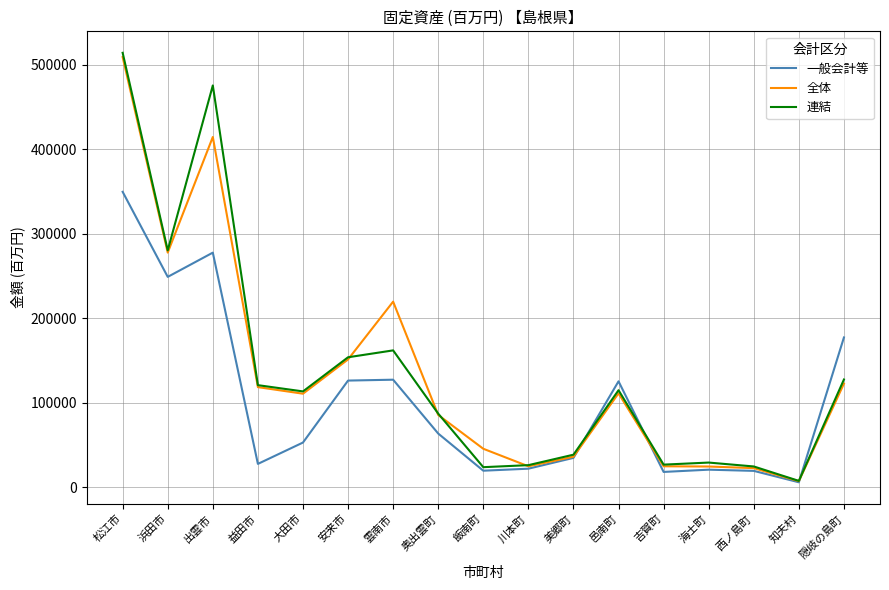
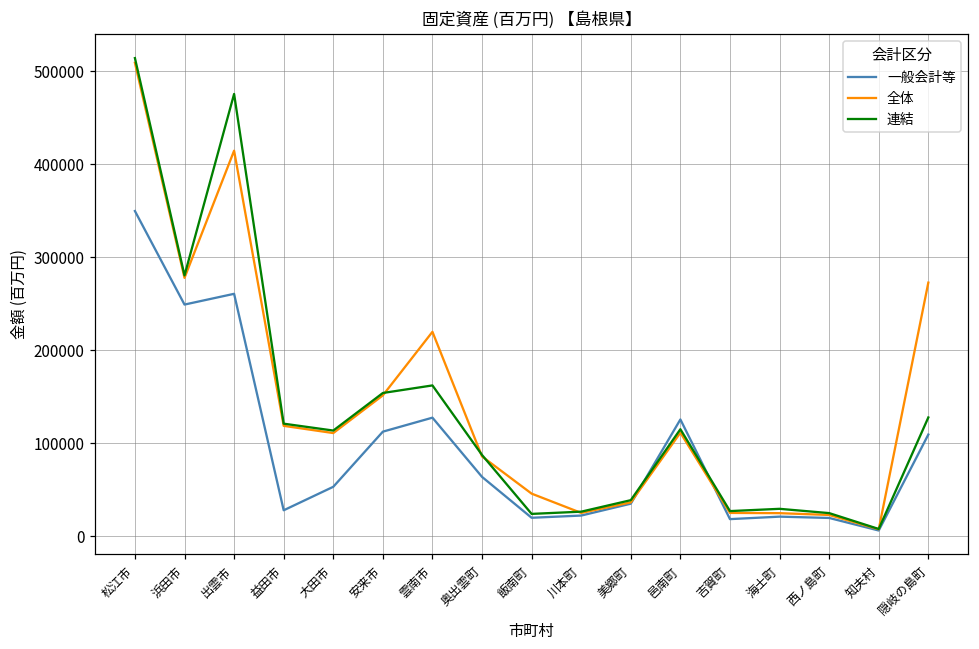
  {
    "一般会計等": {
      "松江市": 350000,
      "浜田市": 250000,
-     "出雲市": 280000,
+     "出雲市": 260000,
      "益田市": 30000,
      "大田市": 50000,
-     "安来市": 130000,
+     "安来市": 110000,
      "雲南市": 130000,
      "奥出雲町": 60000,
      "飯南町": 20000,
      "邑南町": 130000,
      "吉賀町": 20000,
      "海士町": 20000,
      "西ノ島町": 20000,
-     "隠岐の島町": 180000
+     "隠岐の島町": 110000
    },
    "全体": {
      "松江市": 510000,
      "出雲市": 410000,
      "雲南市": 220000,
      "飯南町": 50000,
      "邑南町": 110000,
      "海士町": 20000,
-     "隠岐の島町": 120000
+     "隠岐の島町": 270000
    },
    "連結": {
      "松江市": 510000,
      "出雲市": 480000,
      "雲南市": 160000,
      "飯南町": 20000,
      "邑南町": 110000,
      "海士町": 30000,
      "隠岐の島町": 130000
    }
  }
